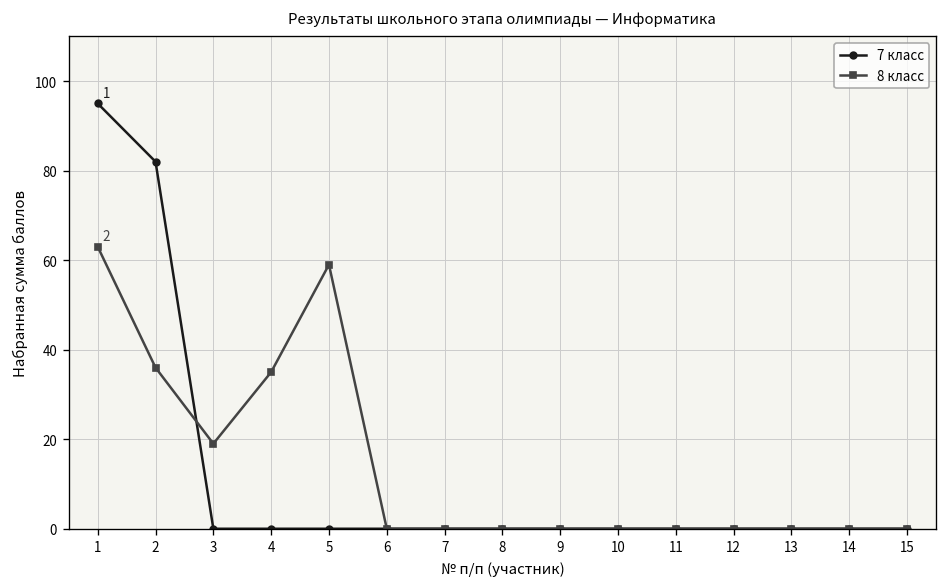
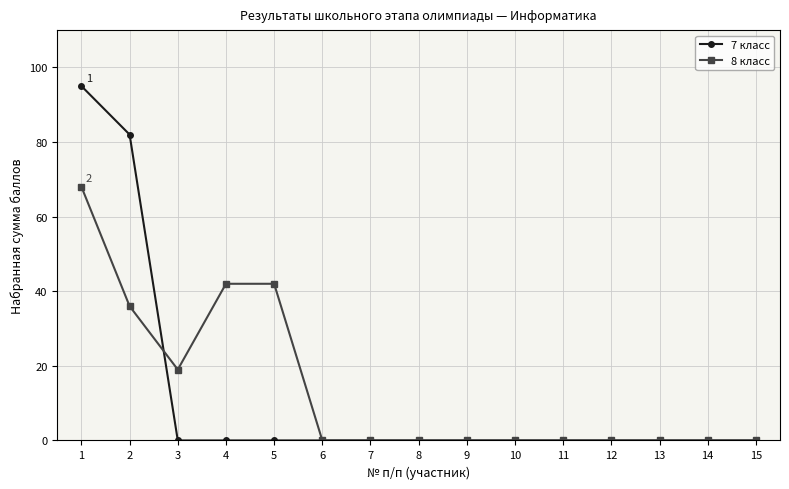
  {
    "7 класс": {
      "2": 82,
      "3": 0,
      "4": 0,
      "5": 0
    },
    "8 класс": {
-     "1": 63,
+     "1": 68,
      "2": 36,
      "3": 19,
-     "4": 35,
-     "5": 59
+     "4": 42,
+     "5": 42
    }
  }
